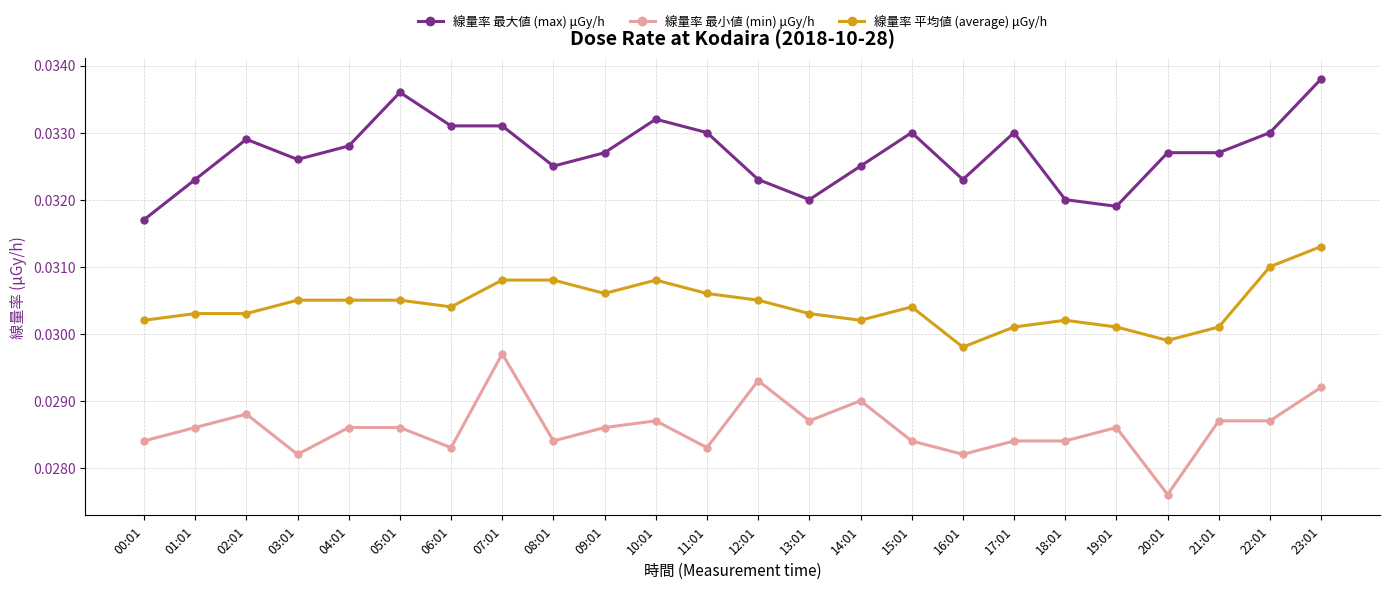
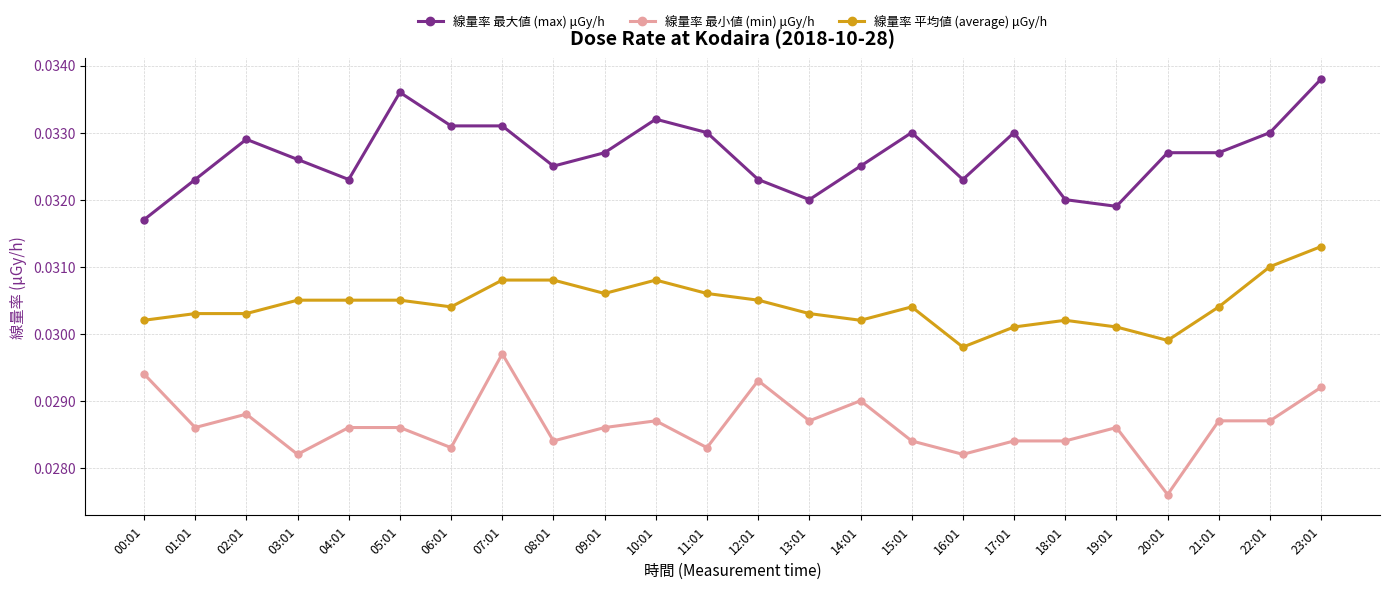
  {
    "線量率 最大値 (max) μGy/h": {
      "00:01": 0.0317,
      "01:01": 0.0323,
      "02:01": 0.0329,
      "03:01": 0.0326,
-     "04:01": 0.0328,
+     "04:01": 0.0323,
      "05:01": 0.0336,
      "06:01": 0.0331,
      "07:01": 0.0331,
      "08:01": 0.0325,
      "09:01": 0.0327,
      "10:01": 0.0332,
      "11:01": 0.0330,
      "12:01": 0.0323,
      "13:01": 0.0320,
      "14:01": 0.0325,
      "15:01": 0.0330,
      "16:01": 0.0323,
      "17:01": 0.0330,
      "18:01": 0.0320,
      "19:01": 0.0319,
      "20:01": 0.0327,
      "21:01": 0.0327,
      "22:01": 0.0330,
      "23:01": 0.0338
    },
    "線量率 最小値 (min) μGy/h": {
-     "00:01": 0.0284,
+     "00:01": 0.0294,
      "01:01": 0.0286,
      "02:01": 0.0288,
      "03:01": 0.0282,
      "04:01": 0.0286,
      "05:01": 0.0286,
      "06:01": 0.0283,
      "07:01": 0.0297,
      "08:01": 0.0284,
      "09:01": 0.0286,
      "10:01": 0.0287,
      "11:01": 0.0283,
      "12:01": 0.0293,
      "13:01": 0.0287,
      "14:01": 0.0290,
      "15:01": 0.0284,
      "16:01": 0.0282,
      "17:01": 0.0284,
      "18:01": 0.0284,
      "19:01": 0.0286,
      "20:01": 0.0276,
      "21:01": 0.0287,
      "22:01": 0.0287,
      "23:01": 0.0292
    },
    "線量率 平均値 (average) μGy/h": {
      "00:01": 0.0302,
      "01:01": 0.0303,
      "02:01": 0.0303,
      "03:01": 0.0305,
      "04:01": 0.0305,
      "05:01": 0.0305,
      "06:01": 0.0304,
      "07:01": 0.0308,
      "08:01": 0.0308,
      "09:01": 0.0306,
      "10:01": 0.0308,
      "11:01": 0.0306,
      "12:01": 0.0305,
      "13:01": 0.0303,
      "14:01": 0.0302,
      "15:01": 0.0304,
      "16:01": 0.0298,
      "17:01": 0.0301,
      "18:01": 0.0302,
      "19:01": 0.0301,
      "20:01": 0.0299,
-     "21:01": 0.0301,
+     "21:01": 0.0304,
      "22:01": 0.0310,
      "23:01": 0.0313
    }
  }
